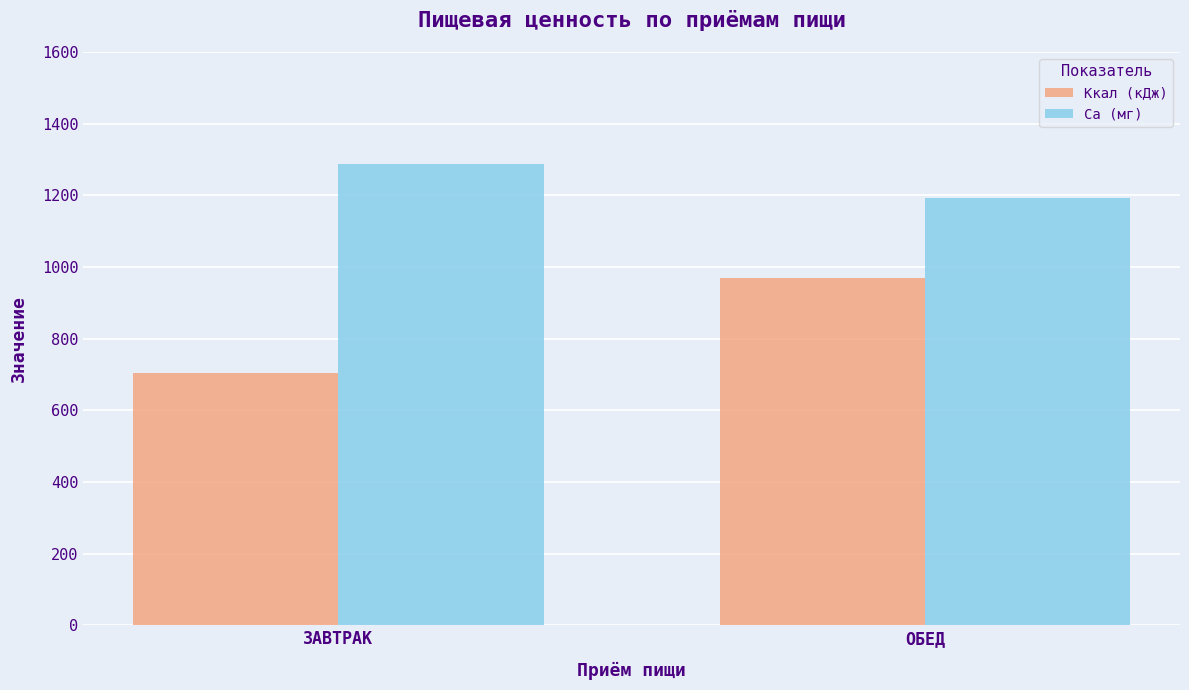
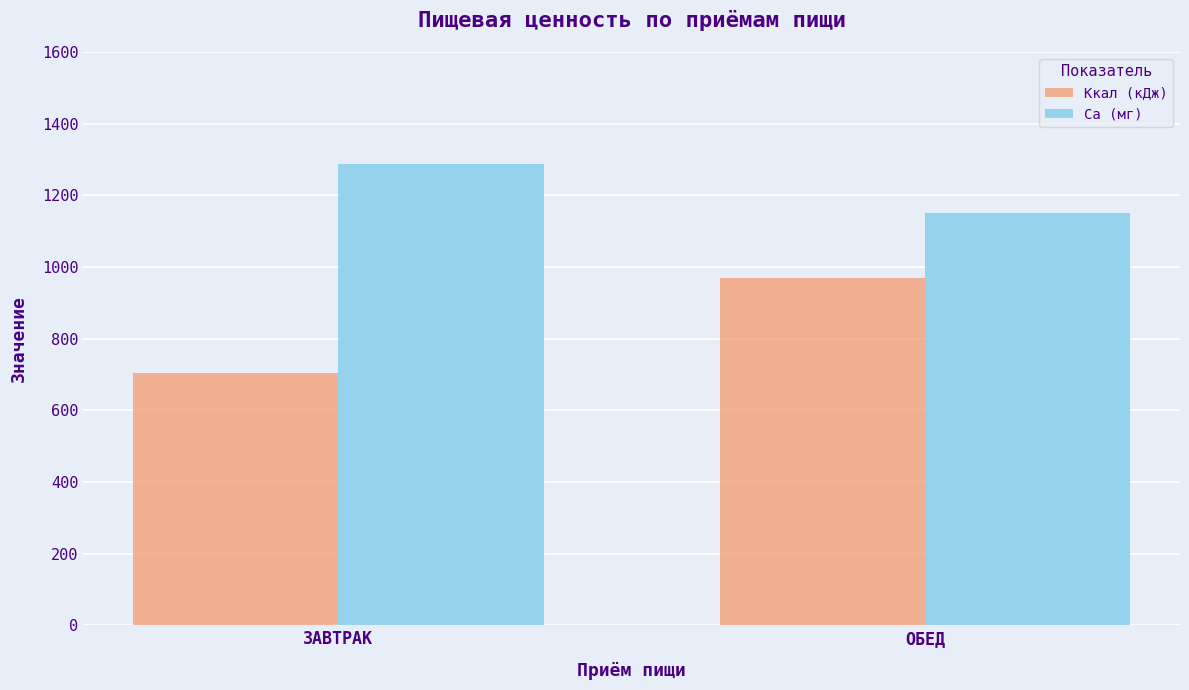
  {
    "Ккал (кДж)": {
      "ЗАВТРАК": 700,
      "ОБЕД": 970
    },
    "Ca (мг)": {
      "ЗАВТРАК": 1290,
-     "ОБЕД": 1190
+     "ОБЕД": 1150
    }
  }
